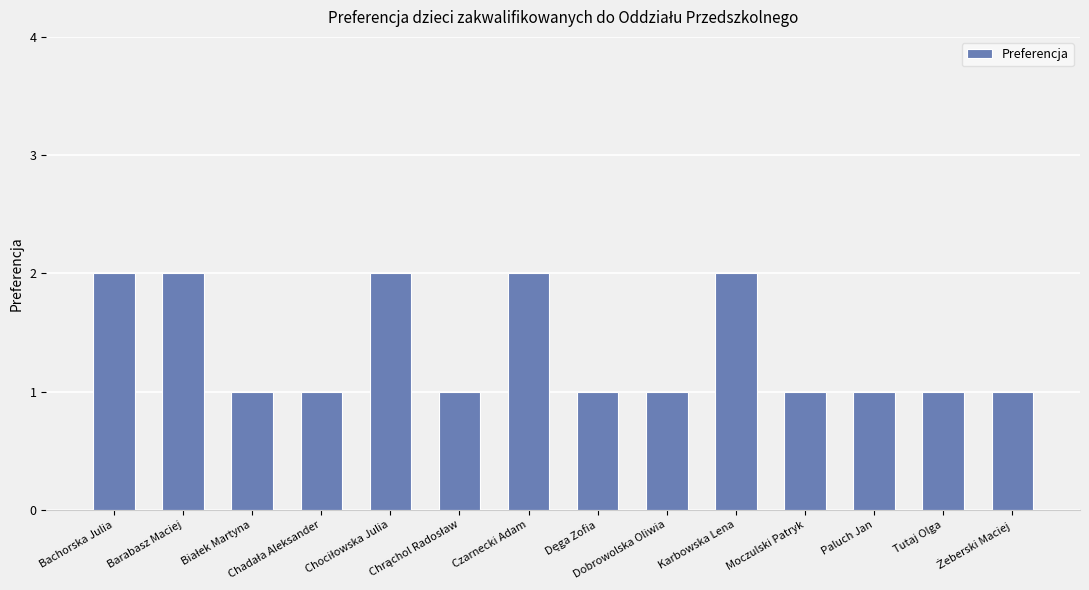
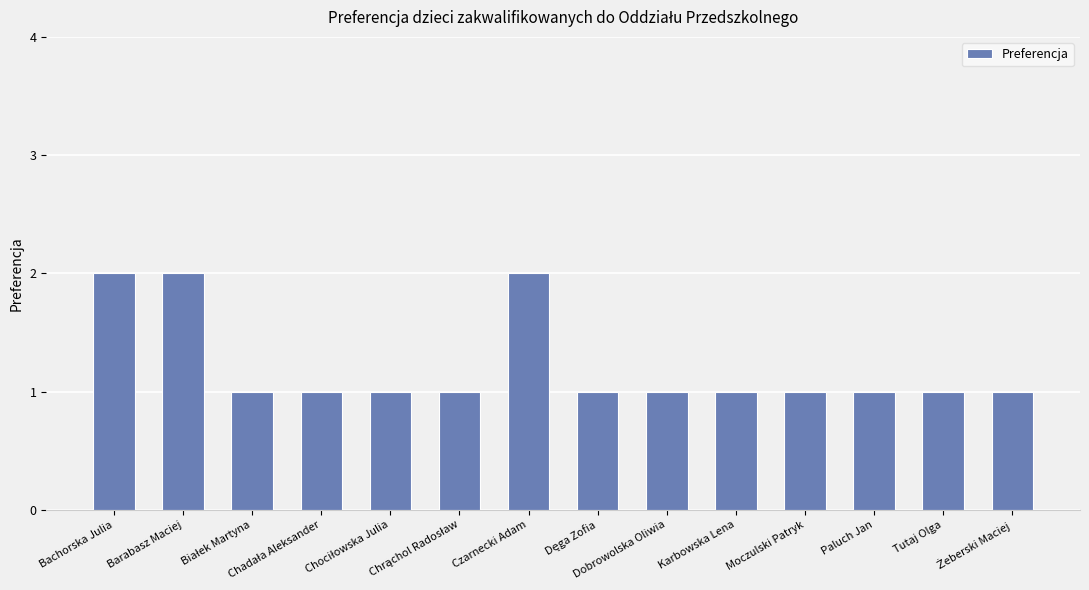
  {
    "Bachorska Julia": 2,
    "Barabasz Maciej": 2,
    "Białek Martyna": 1,
    "Chadała Aleksander": 1,
-   "Chociłowska Julia": 2,
+   "Chociłowska Julia": 1,
    "Chrąchol Radosław": 1,
    "Czarnecki Adam": 2,
    "Dęga Zofia": 1,
    "Dobrowolska Oliwia": 1,
-   "Karbowska Lena": 2,
+   "Karbowska Lena": 1,
    "Moczulski Patryk": 1,
    "Paluch Jan": 1,
    "Tutaj Olga": 1,
    "Żeberski Maciej": 1
  }
